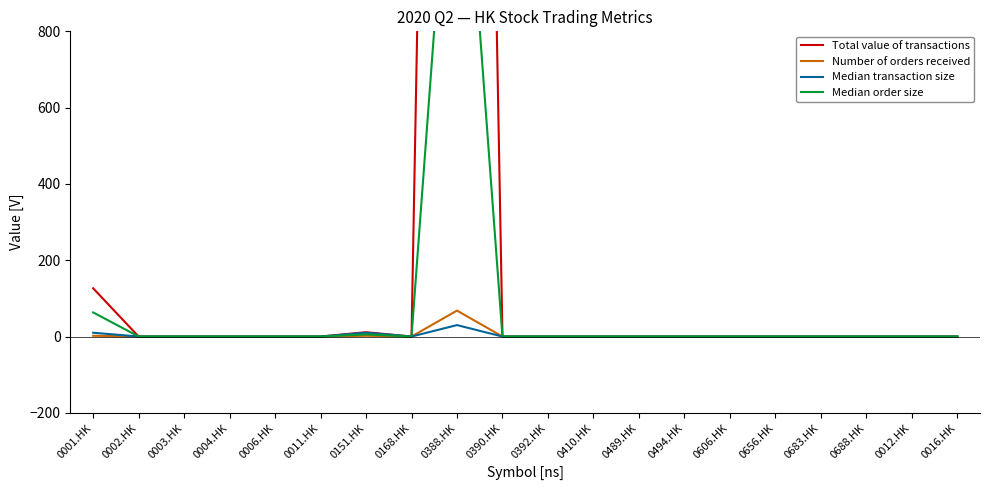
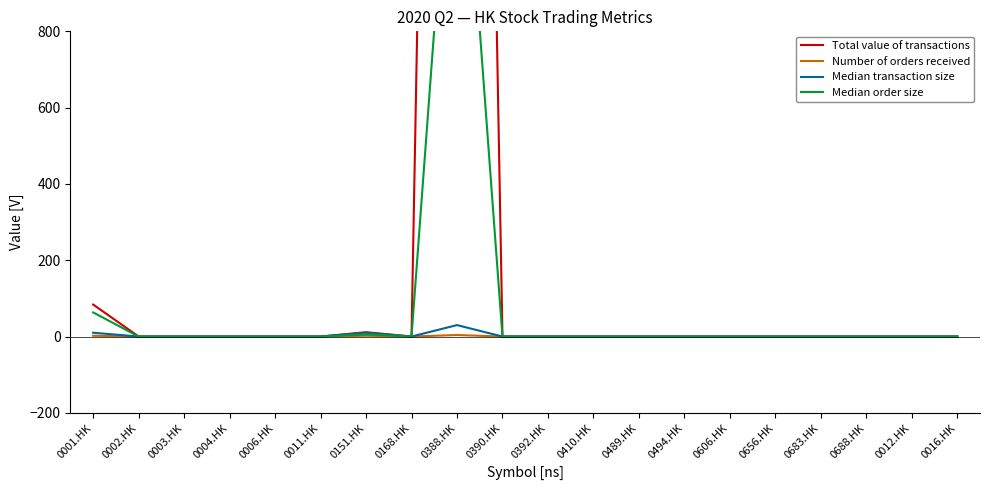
  {
    "Total value of transactions": {
-     "0001.HK": 130
+     "0001.HK": 80
    },
    "Number of orders received": {
      "0001.HK": 0,
-     "0388.HK": 70
+     "0388.HK": 0
    },
    "Median transaction size": {
      "0001.HK": 10,
      "0388.HK": 30
    },
    "Median order size": {
      "0001.HK": 60
    }
  }
